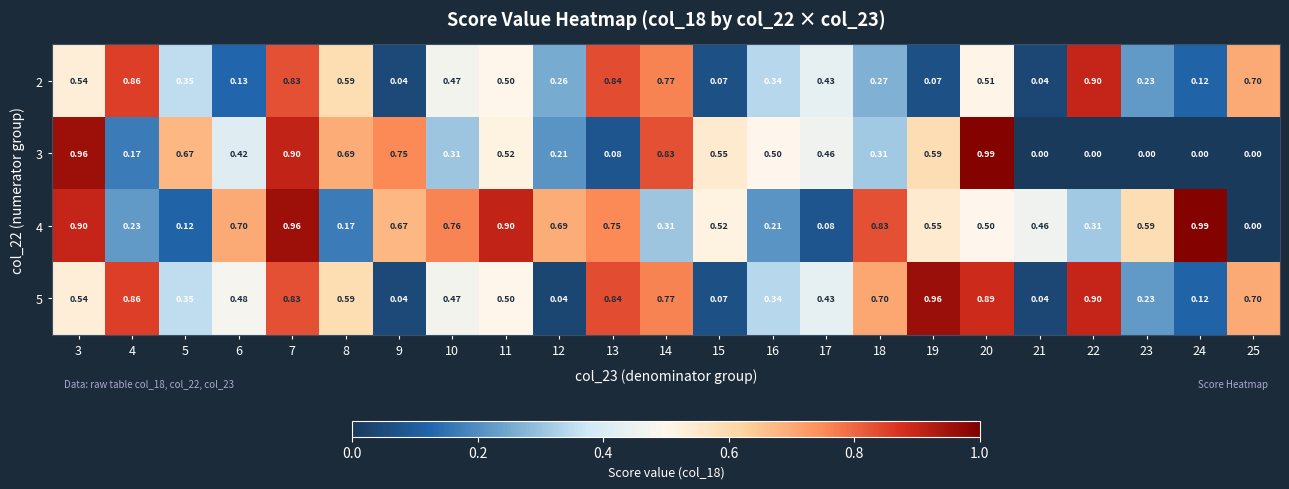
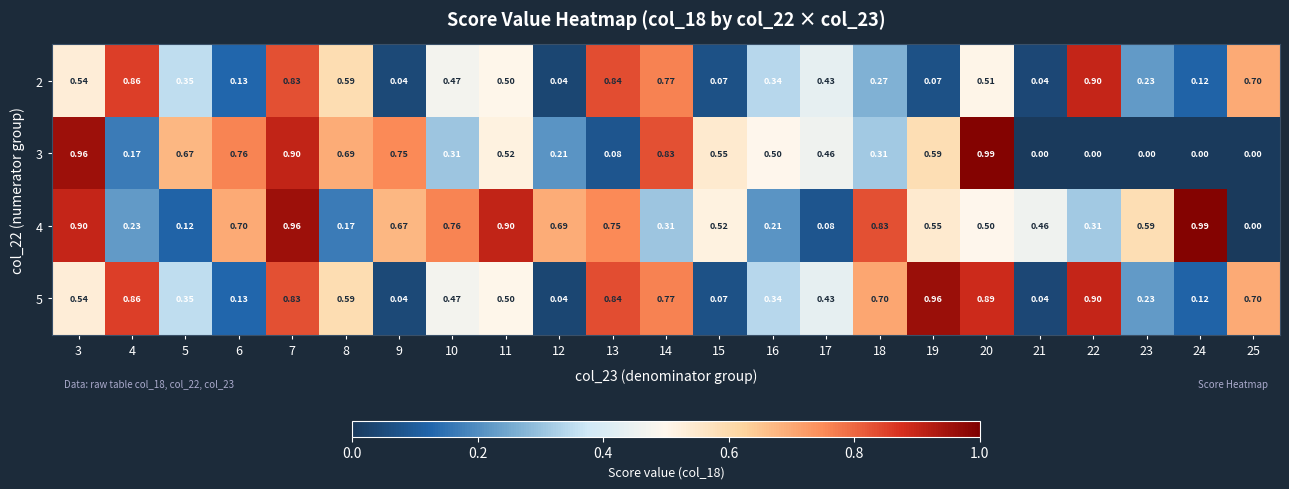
  {
    "2": {
      "3": 0.54,
      "4": 0.86,
      "5": 0.35,
      "6": 0.13,
      "7": 0.83,
      "8": 0.59,
      "9": 0.04,
      "10": 0.47,
      "11": 0.50,
-     "12": 0.26,
+     "12": 0.04,
      "13": 0.84,
      "14": 0.77,
      "15": 0.07,
      "16": 0.34,
      "17": 0.43,
      "18": 0.27,
      "19": 0.07,
      "20": 0.51,
      "21": 0.04,
      "22": 0.90,
      "23": 0.23,
      "24": 0.12,
      "25": 0.70
    },
    "3": {
      "3": 0.96,
      "4": 0.17,
      "5": 0.67,
-     "6": 0.42,
+     "6": 0.76,
      "7": 0.90,
      "8": 0.69,
      "9": 0.75,
      "10": 0.31,
      "11": 0.52,
      "12": 0.21,
      "13": 0.08,
      "14": 0.83,
      "15": 0.55,
      "16": 0.50,
      "17": 0.46,
      "18": 0.31,
      "19": 0.59,
      "20": 0.99,
      "21": 0.00,
      "22": 0.00,
      "23": 0.00,
      "24": 0.00,
      "25": 0.00
    },
    "4": {
      "3": 0.90,
      "4": 0.23,
      "5": 0.12,
      "6": 0.70,
      "7": 0.96,
      "8": 0.17,
      "9": 0.67,
      "10": 0.76,
      "11": 0.90,
      "12": 0.69,
      "13": 0.75,
      "14": 0.31,
      "15": 0.52,
      "16": 0.21,
      "17": 0.08,
      "18": 0.83,
      "19": 0.55,
      "20": 0.50,
      "21": 0.46,
      "22": 0.31,
      "23": 0.59,
      "24": 0.99,
      "25": 0.00
    },
    "5": {
      "3": 0.54,
      "4": 0.86,
      "5": 0.35,
-     "6": 0.48,
+     "6": 0.13,
      "7": 0.83,
      "8": 0.59,
      "9": 0.04,
      "10": 0.47,
      "11": 0.50,
      "12": 0.04,
      "13": 0.84,
      "14": 0.77,
      "15": 0.07,
      "16": 0.34,
      "17": 0.43,
      "18": 0.70,
      "19": 0.96,
      "20": 0.89,
      "21": 0.04,
      "22": 0.90,
      "23": 0.23,
      "24": 0.12,
      "25": 0.70
    }
  }
